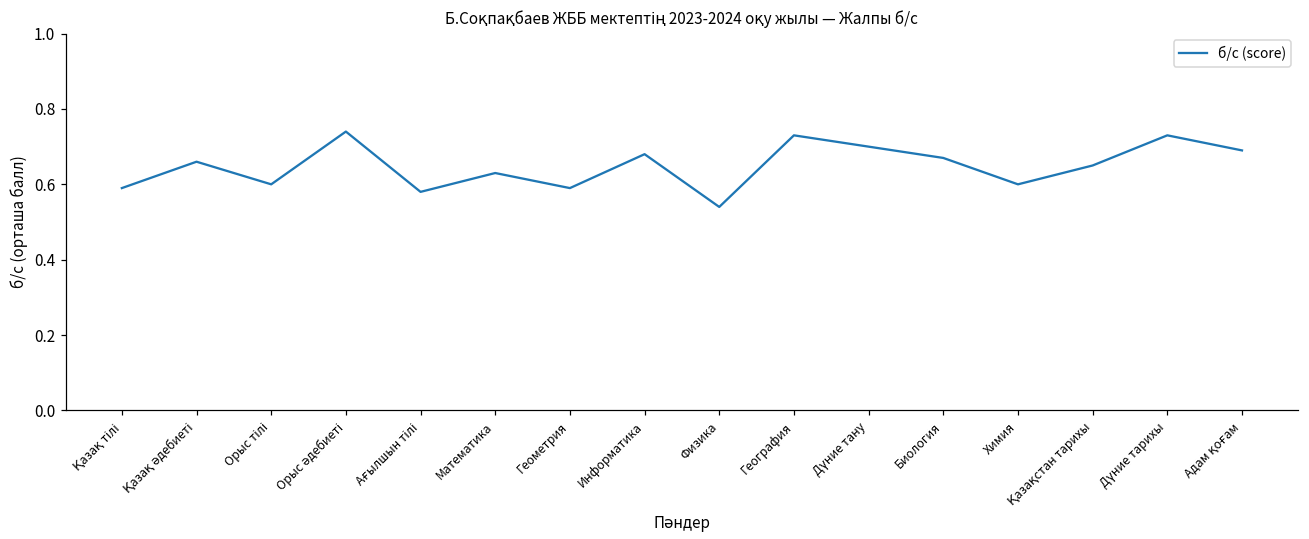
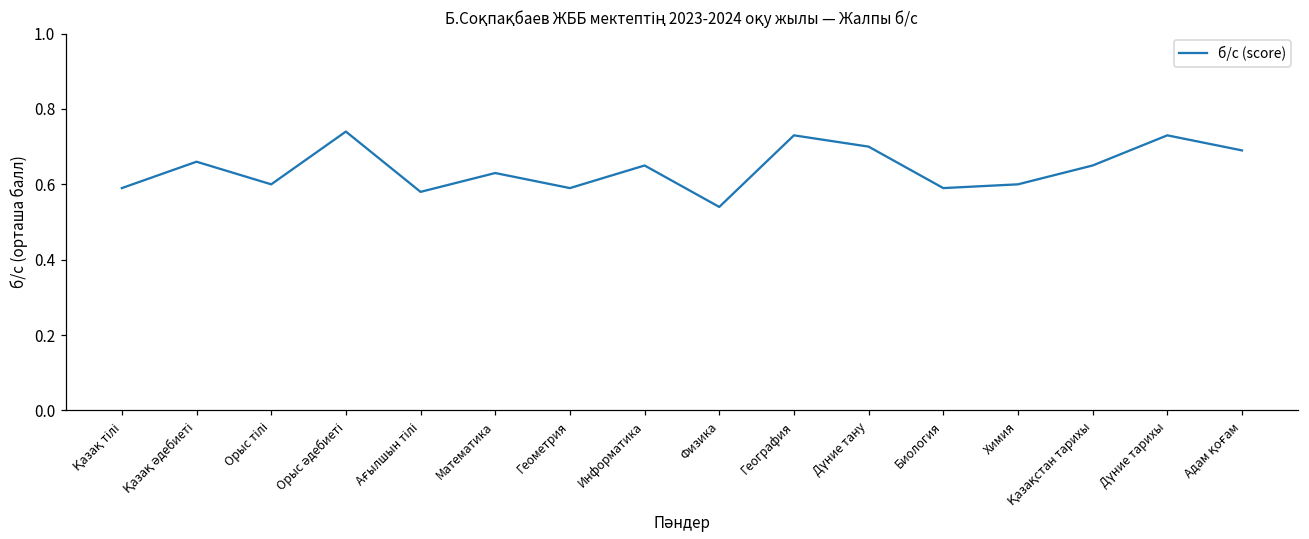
  {
    "Қазақ тілі": 0.59,
    "Қазақ әдебиеті": 0.66,
    "Орыс тілі": 0.60,
    "Орыс әдебиеті": 0.74,
    "Ағылшын тілі": 0.58,
    "Математика": 0.63,
    "Геометрия": 0.59,
-   "Информатика": 0.68,
+   "Информатика": 0.65,
    "Физика": 0.54,
    "География": 0.73,
    "Дүние тану": 0.70,
-   "Биология": 0.67,
+   "Биология": 0.59,
    "Химия": 0.60,
    "Қазақстан тарихы": 0.65,
    "Дүние тарихы": 0.73,
    "Адам қоғам": 0.69
  }
